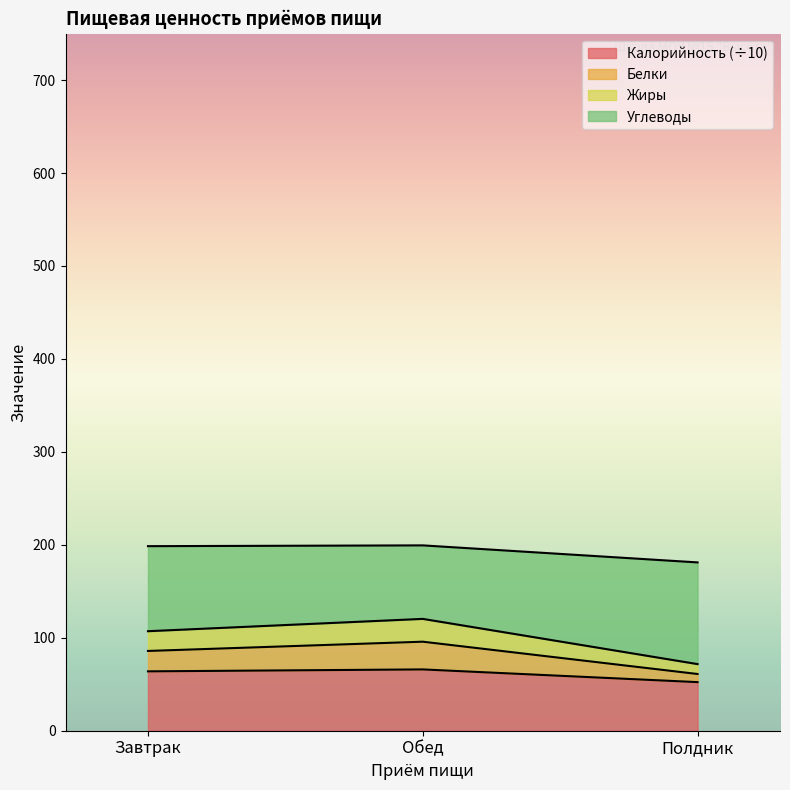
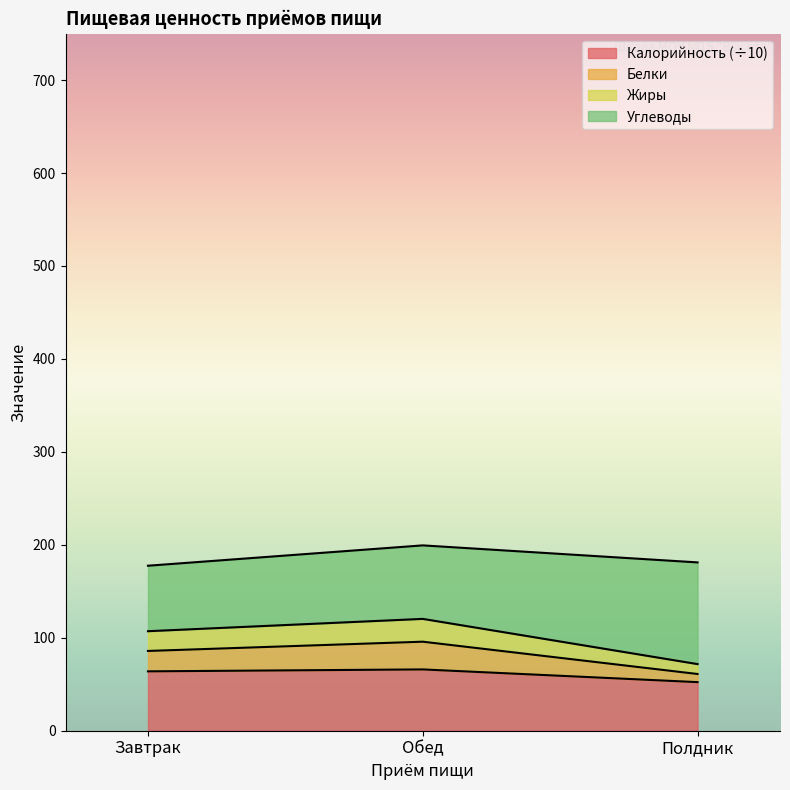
  {
    "Калорийность (÷10)": {
      "Завтрак": 60,
      "Обед": 70,
      "Полдник": 50
    },
    "Углеводы": {
-     "Завтрак": 90,
+     "Завтрак": 70,
      "Обед": 80,
      "Полдник": 110
    }
  }
